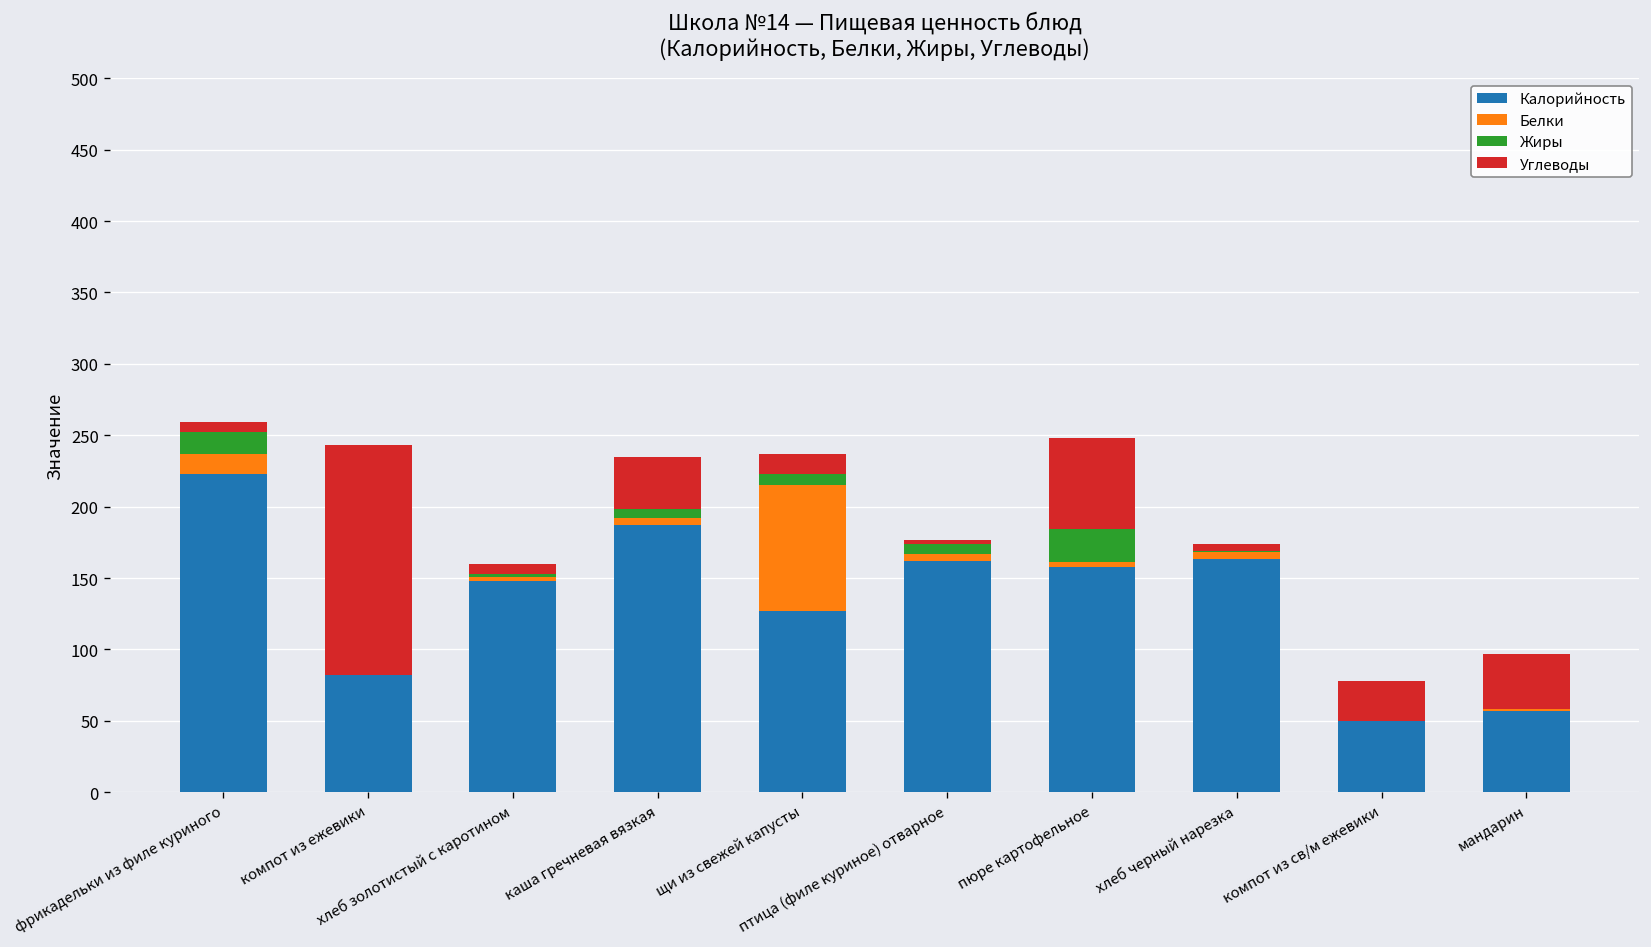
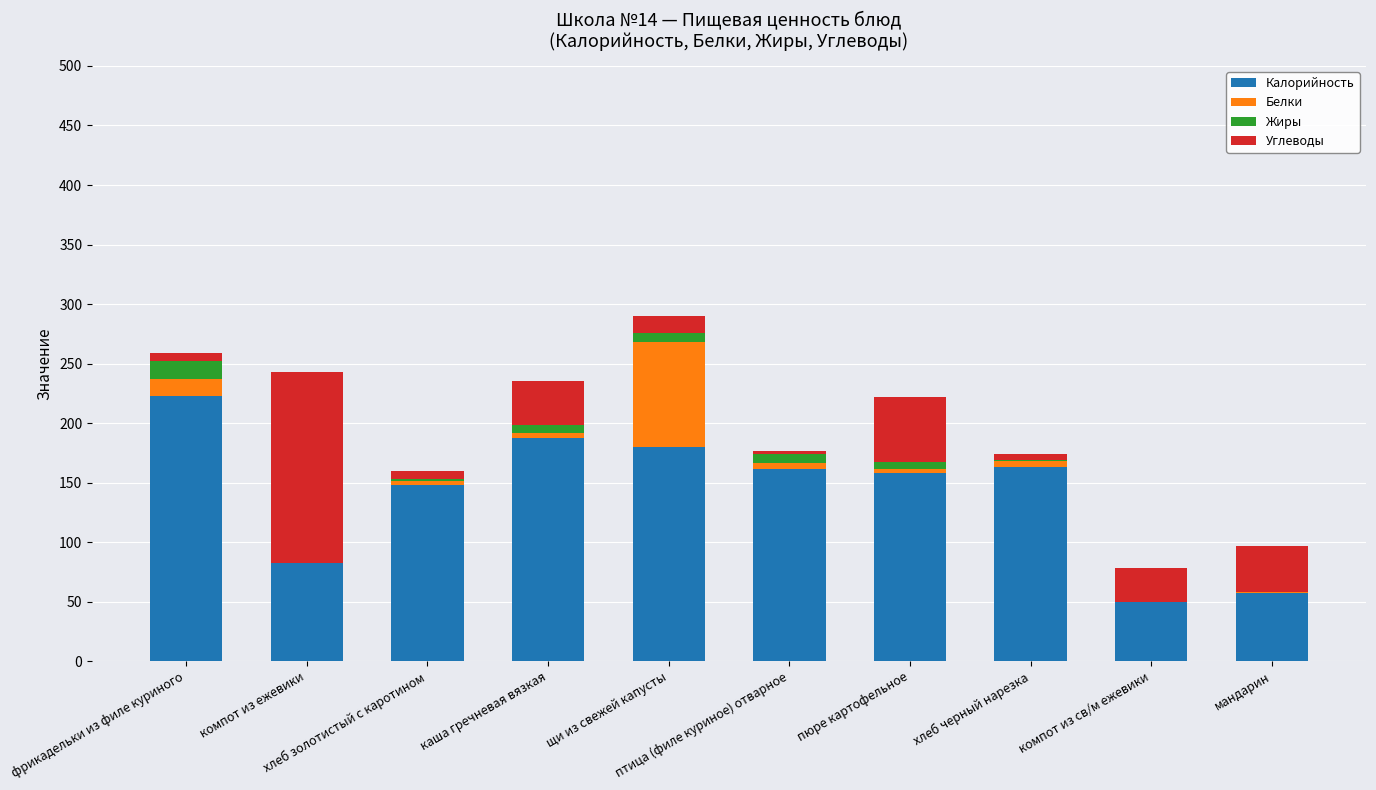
  {
    "Калорийность": {
      "фрикадельки из филе куриного": 223,
      "компот из ежевики": 82,
      "хлеб золотистый с каротином": 148,
      "каша гречневая вязкая": 187,
-     "щи из свежей капусты": 127,
+     "щи из свежей капусты": 180,
      "птица (филе куриное) отварное": 162,
      "пюре картофельное": 158,
      "хлеб черный нарезка": 163,
      "компот из св/м ежевики": 50,
      "мандарин": 57
    },
    "Белки": {
      "фрикадельки из филе куриного": 14,
      "компот из ежевики": 0,
      "хлеб золотистый с каротином": 3,
      "каша гречневая вязкая": 5,
      "щи из свежей капусты": 88,
      "птица (филе куриное) отварное": 5,
      "пюре картофельное": 3,
      "хлеб черный нарезка": 5,
      "компот из св/м ежевики": 0
    },
    "Жиры": {
      "фрикадельки из филе куриного": 15,
      "компот из ежевики": 0,
      "каша гречневая вязкая": 6,
      "щи из свежей капусты": 8,
      "птица (филе куриное) отварное": 7,
-     "пюре картофельное": 23,
+     "пюре картофельное": 6,
      "компот из св/м ежевики": 0,
      "мандарин": 0
    },
    "Углеводы": {
      "фрикадельки из филе куриного": 7,
      "компот из ежевики": 161,
      "хлеб золотистый с каротином": 7,
      "каша гречневая вязкая": 37,
      "щи из свежей капусты": 14,
      "птица (филе куриное) отварное": 3,
-     "пюре картофельное": 64,
+     "пюре картофельное": 55,
      "хлеб черный нарезка": 5,
      "компот из св/м ежевики": 28,
      "мандарин": 39
    }
  }
